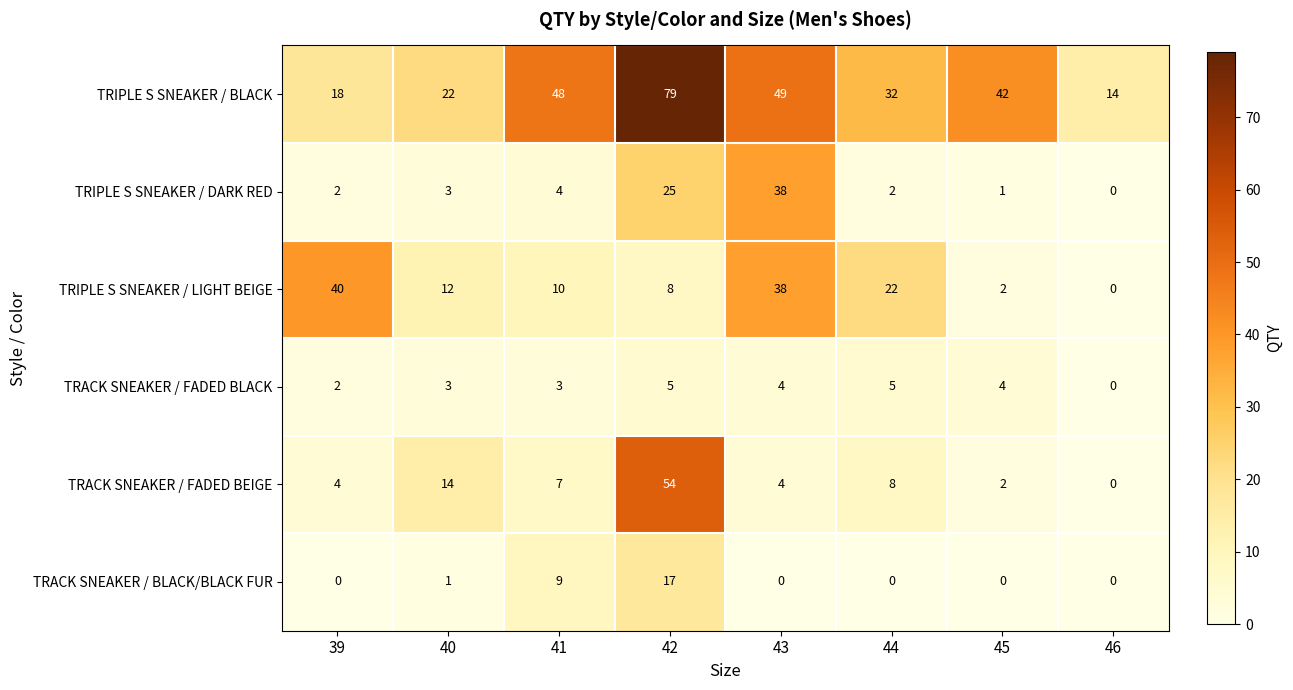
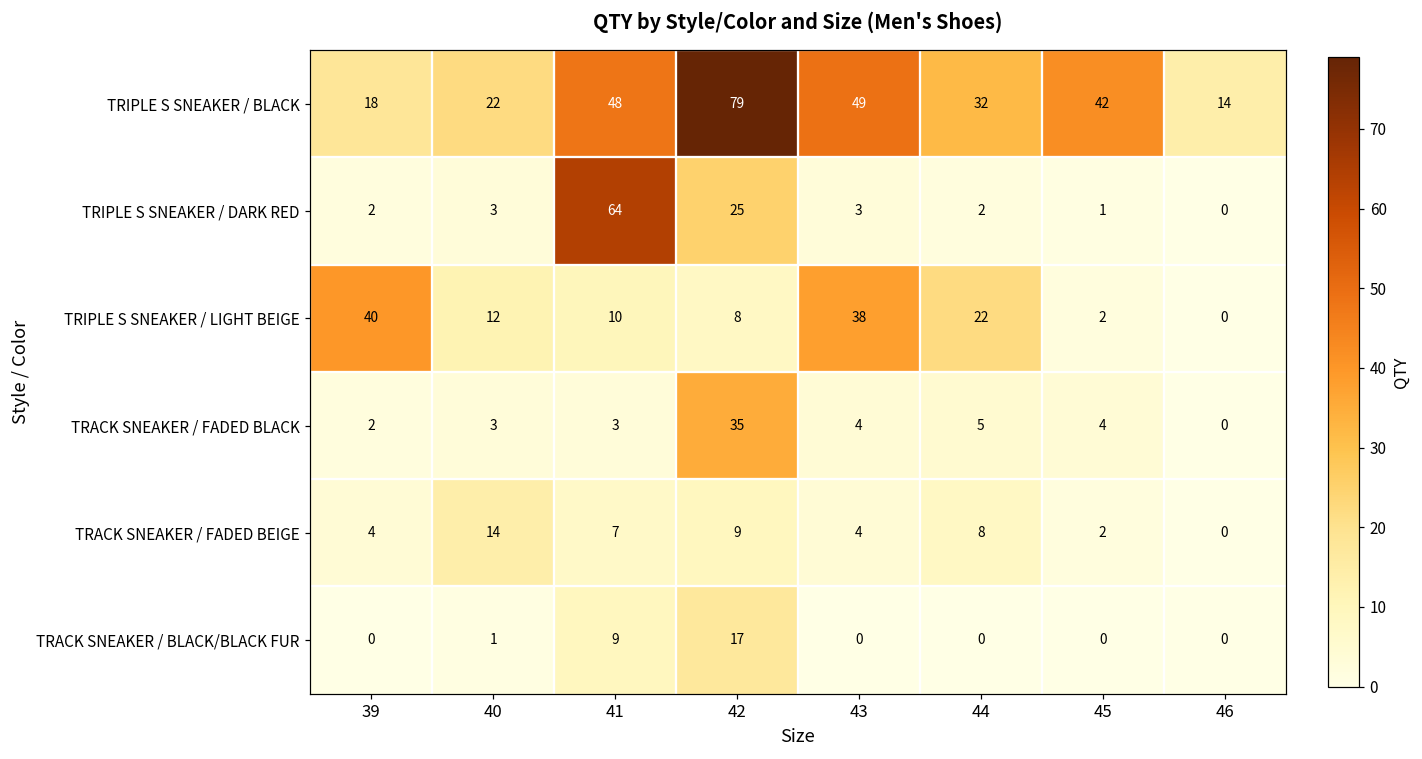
  {
    "TRIPLE S SNEAKER / BLACK": {
      "39": 18,
      "40": 22,
      "41": 48,
      "42": 79,
      "43": 49,
      "44": 32,
      "45": 42,
      "46": 14
    },
    "TRIPLE S SNEAKER / DARK RED": {
      "39": 2,
      "40": 3,
-     "41": 4,
+     "41": 64,
      "42": 25,
-     "43": 38,
+     "43": 3,
      "44": 2,
      "45": 1,
      "46": 0
    },
    "TRIPLE S SNEAKER / LIGHT BEIGE": {
      "39": 40,
      "40": 12,
      "41": 10,
      "42": 8,
      "43": 38,
      "44": 22,
      "45": 2,
      "46": 0
    },
    "TRACK SNEAKER / FADED BLACK": {
      "39": 2,
      "40": 3,
      "41": 3,
-     "42": 5,
+     "42": 35,
      "43": 4,
      "44": 5,
      "45": 4,
      "46": 0
    },
    "TRACK SNEAKER / FADED BEIGE": {
      "39": 4,
      "40": 14,
      "41": 7,
-     "42": 54,
+     "42": 9,
      "43": 4,
      "44": 8,
      "45": 2,
      "46": 0
    },
    "TRACK SNEAKER / BLACK/BLACK FUR": {
      "39": 0,
      "40": 1,
      "41": 9,
      "42": 17,
      "43": 0,
      "44": 0,
      "45": 0,
      "46": 0
    }
  }
